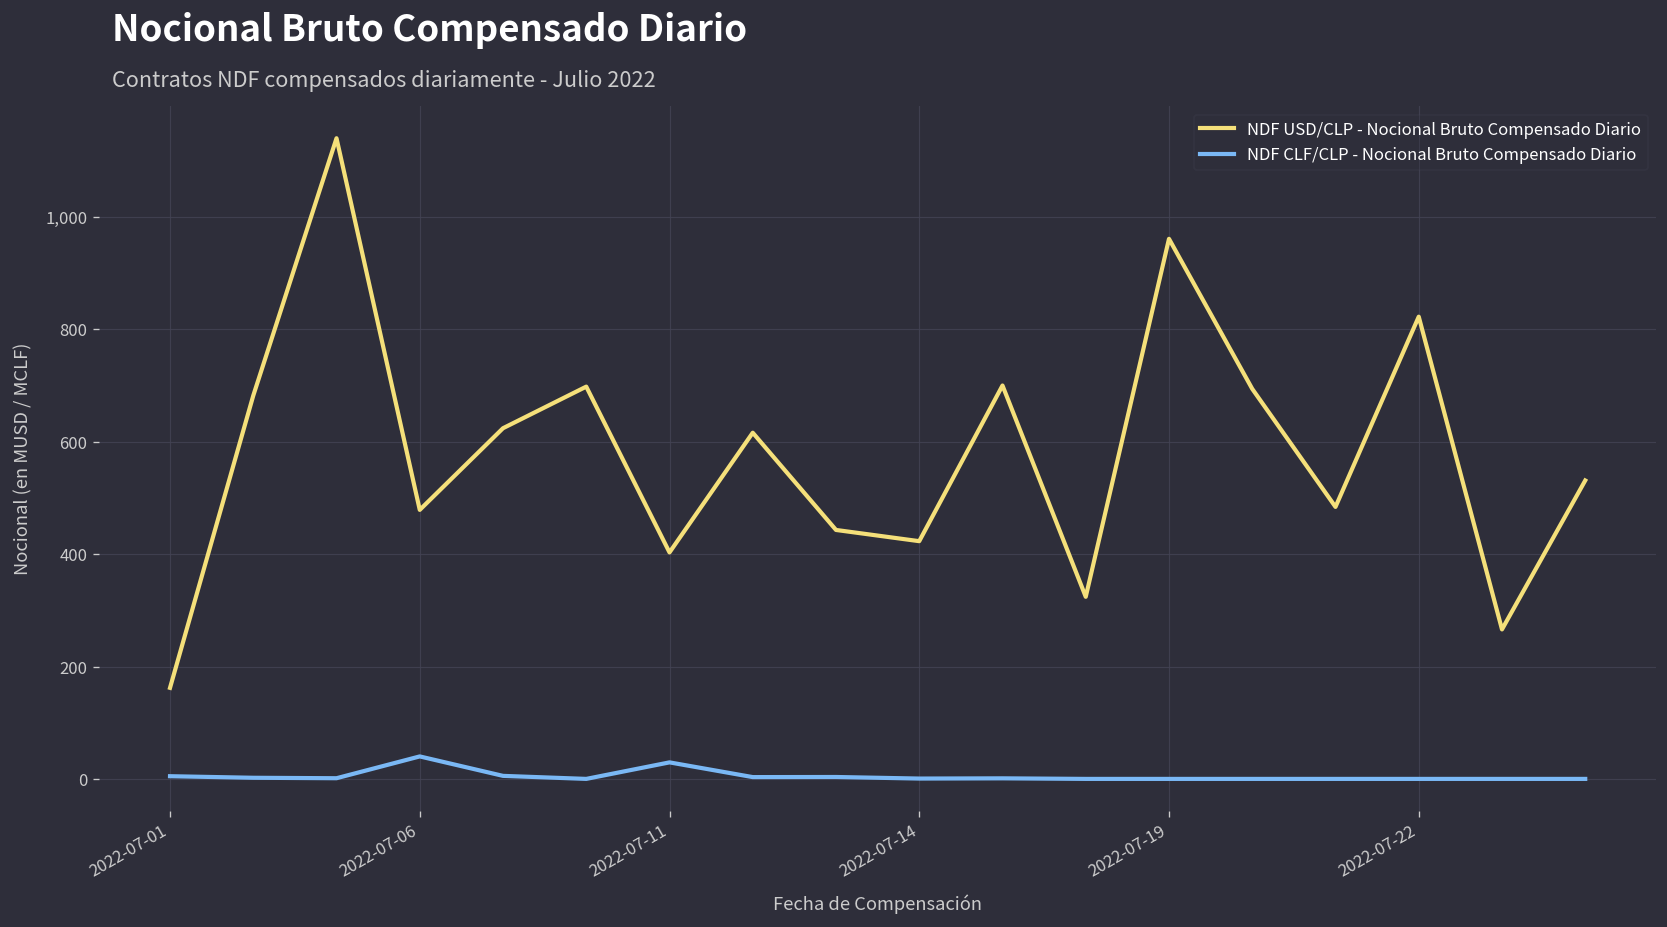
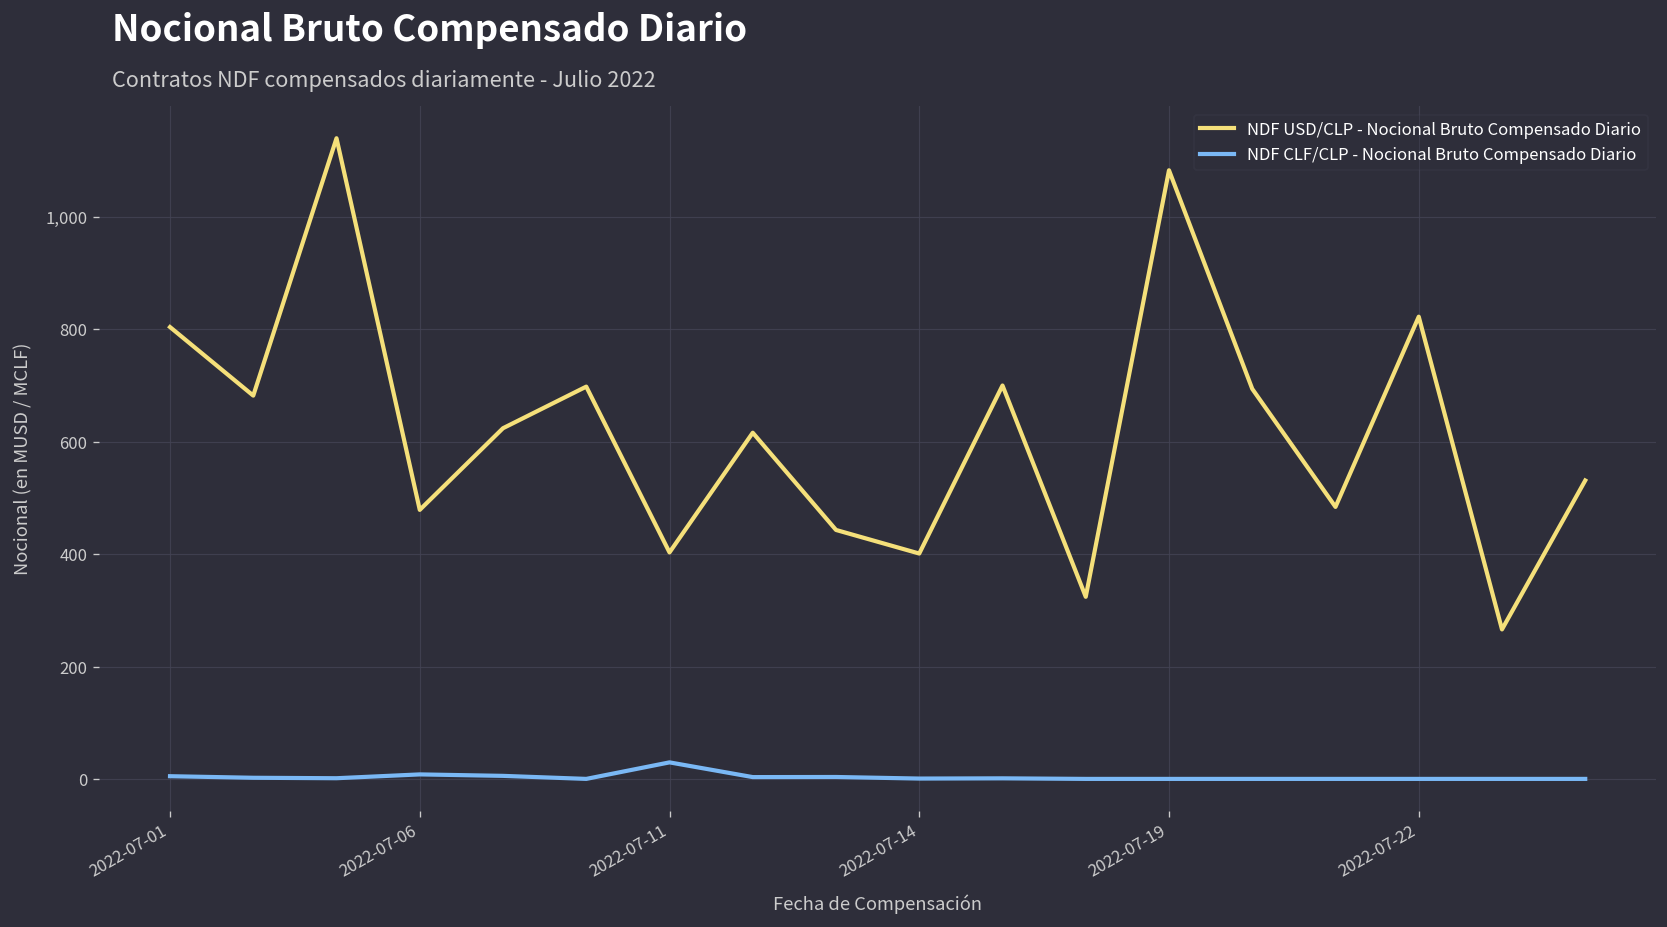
  {
    "NDF USD/CLP - Nocional Bruto Compensado Diario": {
-     "2022-07-01": "160",
+     "2022-07-01": "800",
      "2022-07-06": "480",
      "2022-07-11": "400",
-     "2022-07-14": "420",
-     "2022-07-19": "960",
+     "2022-07-14": "400",
+     "2022-07-19": "1,080",
      "2022-07-22": "820"
    },
    "NDF CLF/CLP - Nocional Bruto Compensado Diario": {
      "2022-07-01": "0",
-     "2022-07-06": "40",
+     "2022-07-06": "10",
      "2022-07-11": "30",
      "2022-07-14": "0",
      "2022-07-19": "0",
      "2022-07-22": "0"
    }
  }
